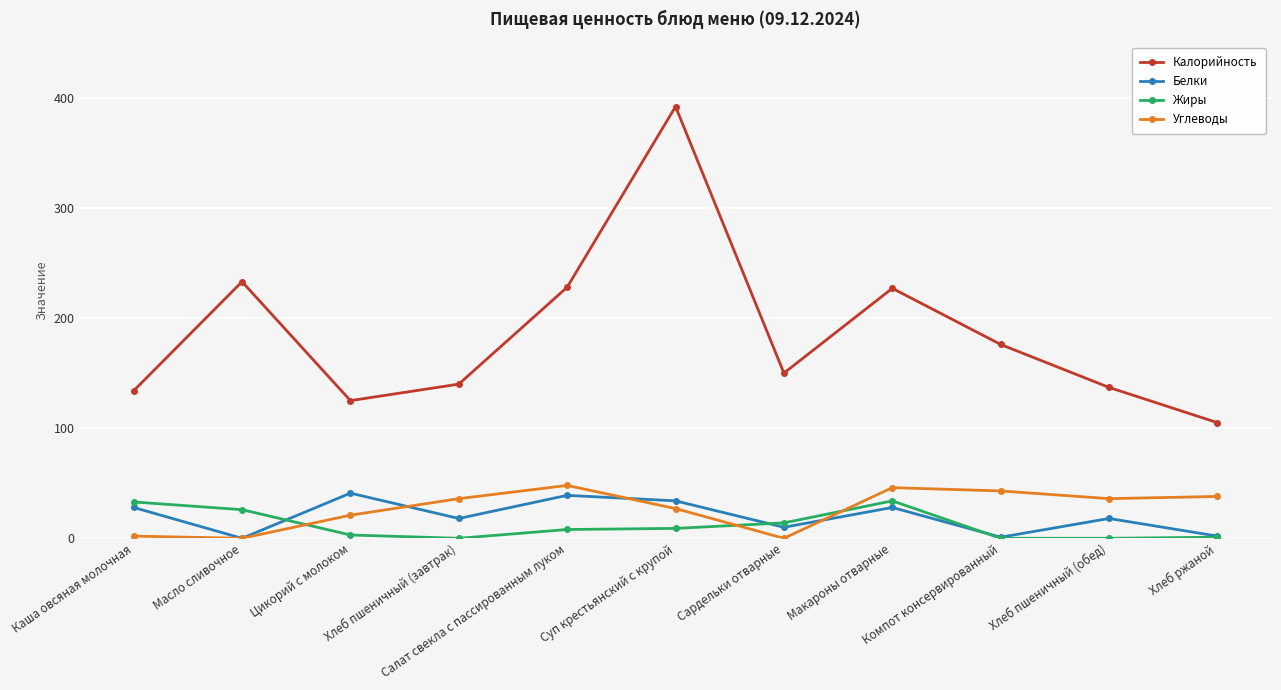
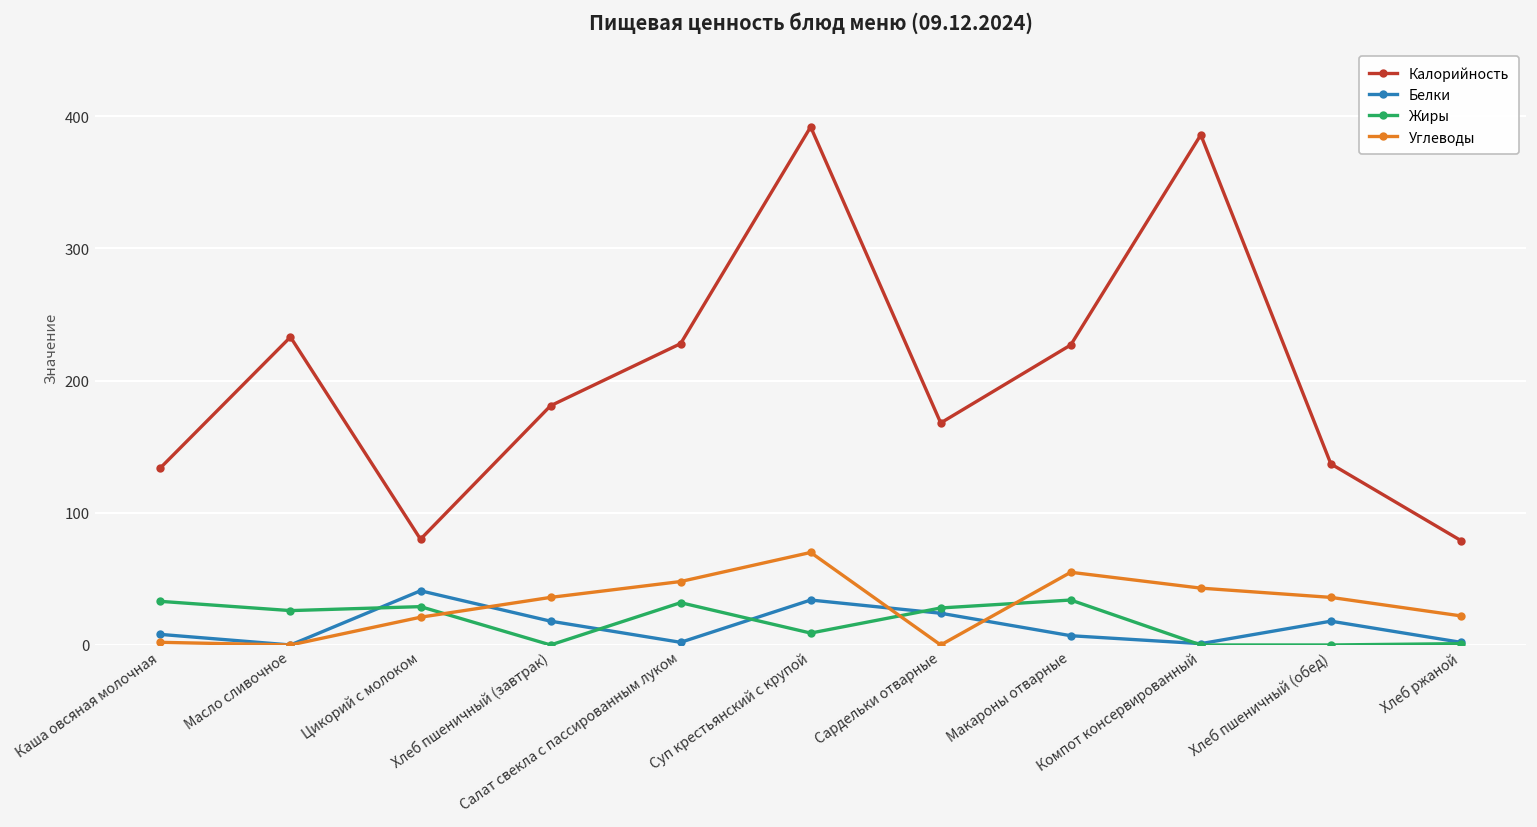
  {
    "Калорийность": {
      "Каша овсяная молочная": 134,
      "Масло сливочное": 233,
-     "Цикорий с молоком": 125,
-     "Хлеб пшеничный (завтрак)": 140,
+     "Цикорий с молоком": 80,
+     "Хлеб пшеничный (завтрак)": 181,
      "Салат свекла с пассированным луком": 228,
      "Суп крестьянский с крупой": 392,
-     "Сардельки отварные": 150,
+     "Сардельки отварные": 168,
      "Макароны отварные": 227,
-     "Компот консервированный": 176,
+     "Компот консервированный": 386,
      "Хлеб пшеничный (обед)": 137,
-     "Хлеб ржаной": 105
+     "Хлеб ржаной": 79
    },
    "Белки": {
-     "Каша овсяная молочная": 28,
+     "Каша овсяная молочная": 8,
      "Цикорий с молоком": 41,
      "Хлеб пшеничный (завтрак)": 18,
-     "Салат свекла с пассированным луком": 39,
+     "Салат свекла с пассированным луком": 2,
      "Суп крестьянский с крупой": 34,
-     "Сардельки отварные": 10,
-     "Макароны отварные": 28,
+     "Сардельки отварные": 24,
+     "Макароны отварные": 7,
      "Хлеб пшеничный (обед)": 18
    },
    "Жиры": {
      "Каша овсяная молочная": 33,
      "Масло сливочное": 26,
-     "Цикорий с молоком": 3,
+     "Цикорий с молоком": 29,
      "Хлеб пшеничный (завтрак)": 0,
-     "Салат свекла с пассированным луком": 8,
+     "Салат свекла с пассированным луком": 32,
      "Суп крестьянский с крупой": 9,
-     "Сардельки отварные": 14,
+     "Сардельки отварные": 28,
      "Макароны отварные": 34,
      "Хлеб пшеничный (обед)": 0
    },
    "Углеводы": {
      "Каша овсяная молочная": 2,
      "Цикорий с молоком": 21,
      "Хлеб пшеничный (завтрак)": 36,
      "Салат свекла с пассированным луком": 48,
-     "Суп крестьянский с крупой": 27,
+     "Суп крестьянский с крупой": 70,
      "Сардельки отварные": 0,
-     "Макароны отварные": 46,
+     "Макароны отварные": 55,
      "Компот консервированный": 43,
      "Хлеб пшеничный (обед)": 36,
-     "Хлеб ржаной": 38
+     "Хлеб ржаной": 22
    }
  }
